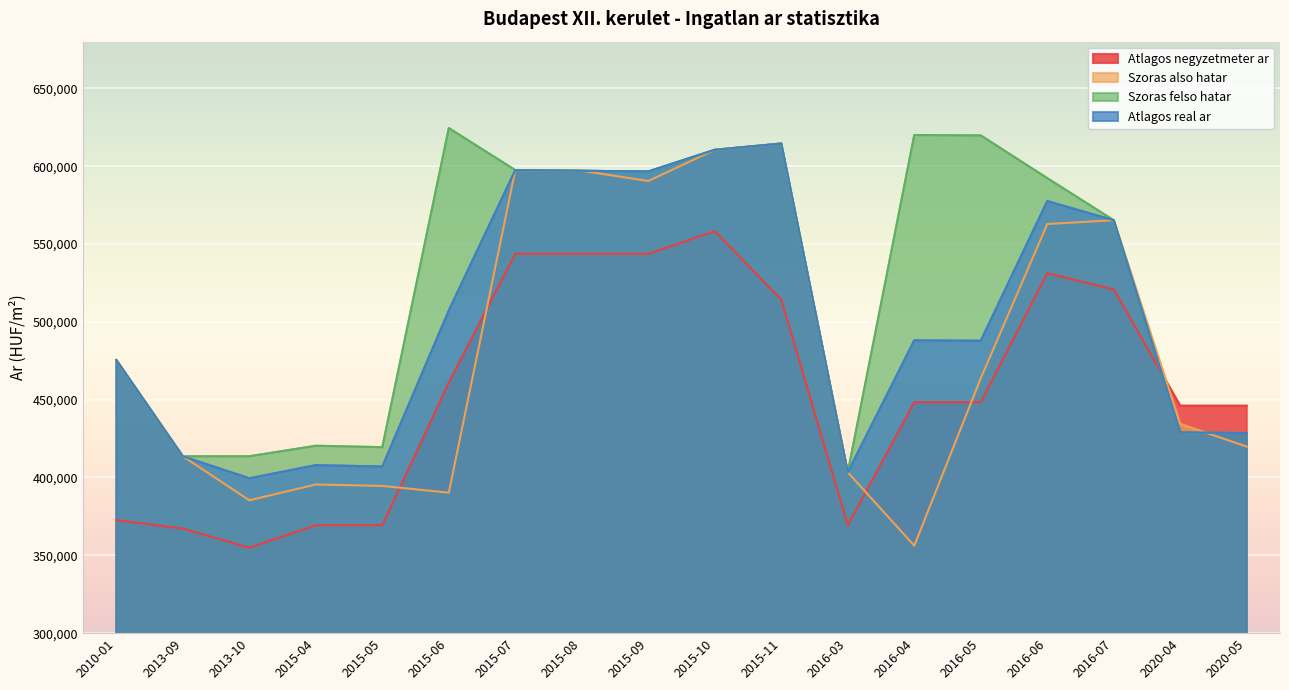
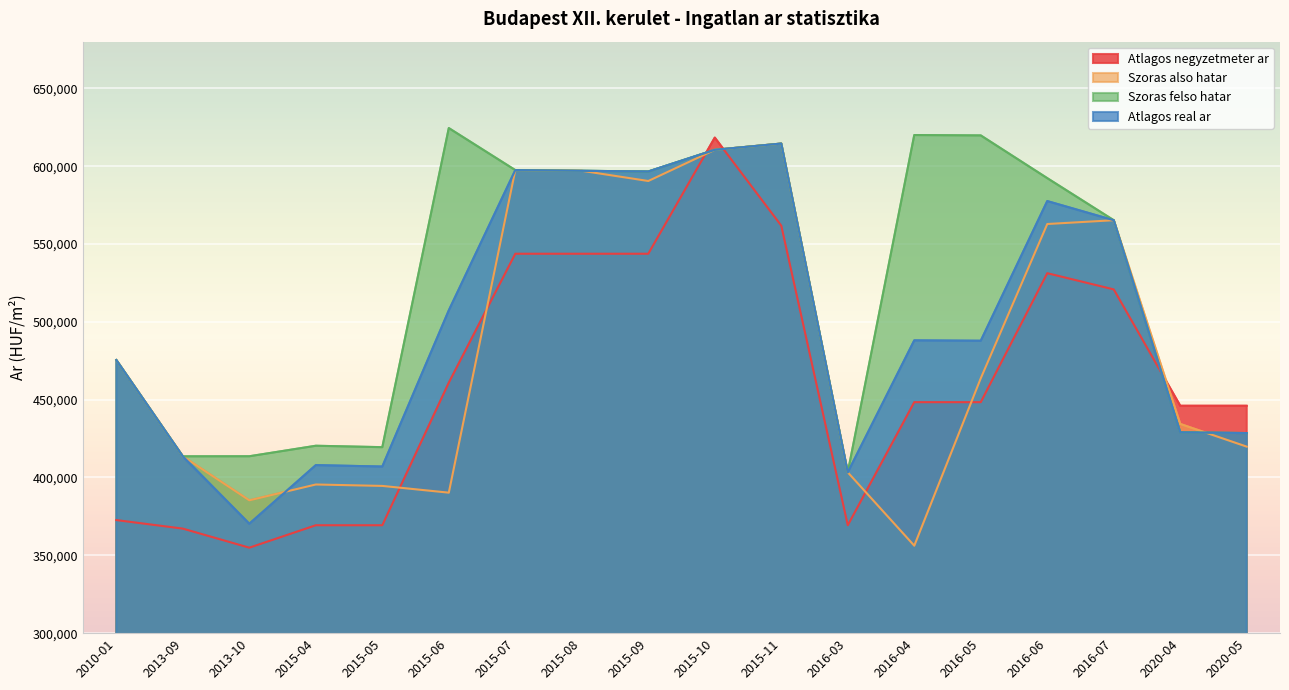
  {
    "Atlagos negyzetmeter ar": {
      "2010-01": "373,000",
      "2013-09": "367,000",
      "2013-10": "355,000",
      "2015-04": "369,000",
      "2015-05": "369,000",
      "2015-06": "461,000",
      "2015-07": "544,000",
      "2015-08": "544,000",
      "2015-09": "544,000",
-     "2015-10": "558,000",
-     "2015-11": "514,000",
+     "2015-10": "618,000",
+     "2015-11": "562,000",
      "2016-03": "369,000",
      "2016-04": "448,000",
      "2016-05": "448,000",
      "2016-06": "531,000",
      "2016-07": "521,000",
      "2020-04": "446,000",
      "2020-05": "446,000"
    },
    "Szoras also hatar": {
      "2013-10": "385,000",
      "2015-04": "396,000",
      "2015-05": "395,000",
      "2015-06": "390,000",
      "2015-09": "590,000",
      "2016-04": "356,000",
      "2016-05": "464,000",
      "2016-06": "563,000",
      "2020-04": "434,000",
      "2020-05": "420,000"
    },
    "Szoras felso hatar": {
      "2013-10": "414,000",
      "2015-04": "420,000",
      "2015-05": "419,000",
      "2015-06": "624,000",
      "2016-04": "620,000",
      "2016-05": "620,000",
      "2016-06": "592,000"
    },
    "Atlagos real ar": {
-     "2013-10": "400,000",
+     "2013-10": "370,000",
      "2015-04": "408,000",
      "2015-05": "407,000",
      "2015-06": "507,000",
      "2016-04": "488,000",
      "2016-05": "488,000",
      "2016-06": "578,000"
    }
  }
